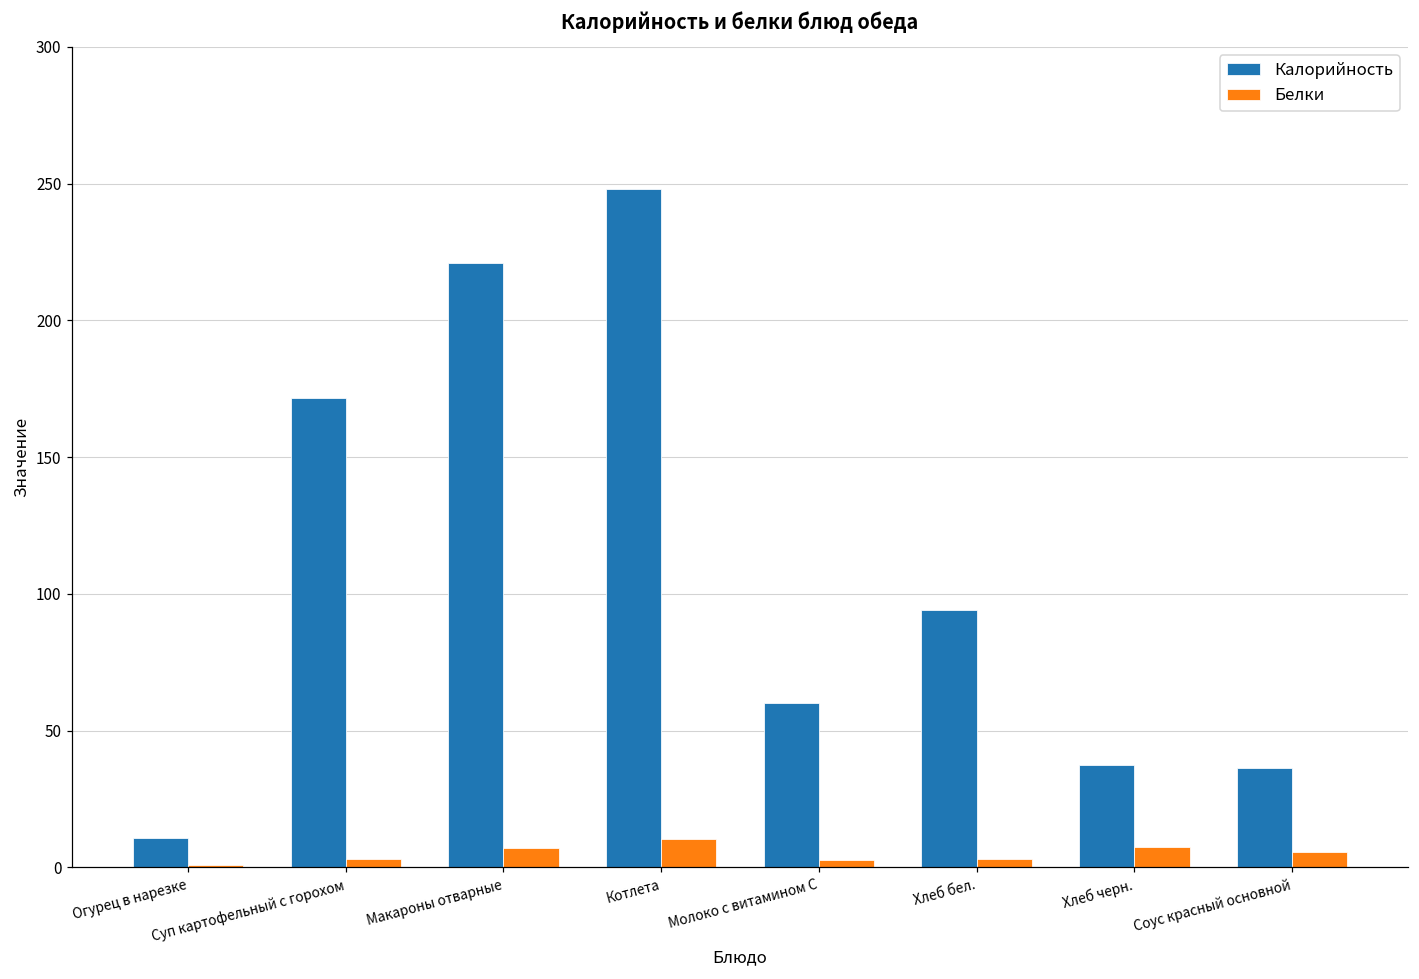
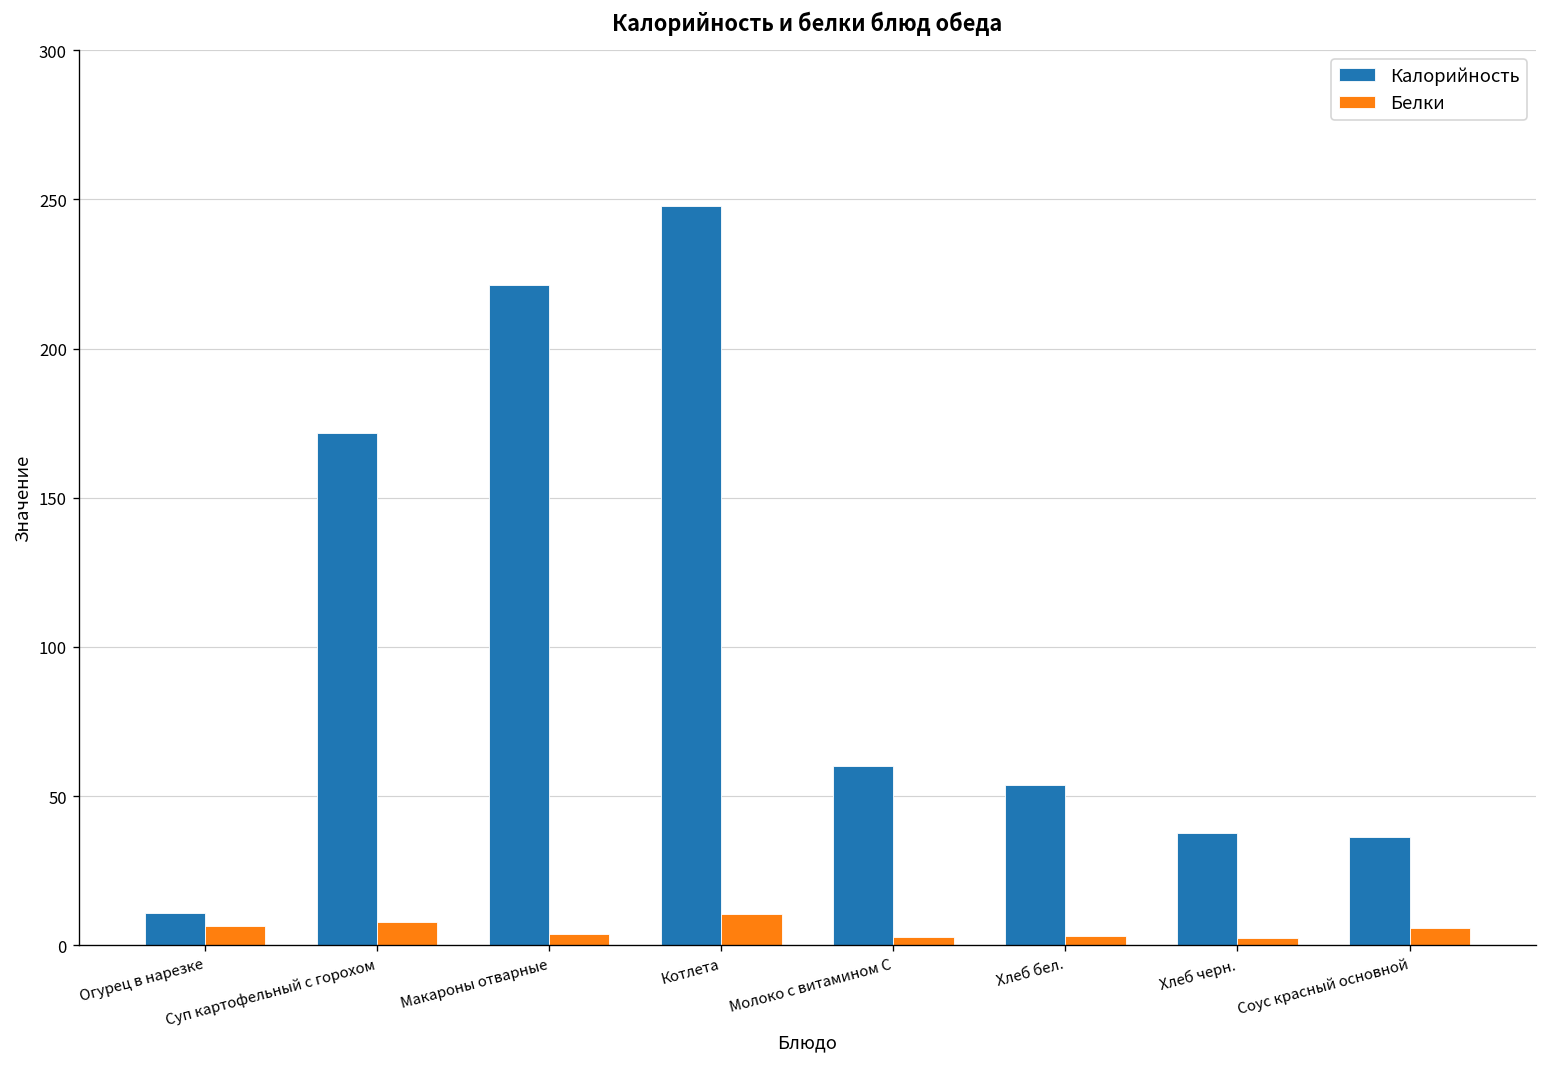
  {
    "Калорийность": {
      "Огурец в нарезке": 11,
      "Суп картофельный с горохом": 172,
      "Макароны отварные": 221,
      "Котлета": 248,
      "Молоко с витамином С": 60,
-     "Хлеб бел.": 94,
+     "Хлеб бел.": 54,
      "Хлеб черн.": 38,
      "Соус красный основной": 36
    },
    "Белки": {
-     "Огурец в нарезке": 1,
-     "Суп картофельный с горохом": 3,
-     "Макароны отварные": 7,
+     "Огурец в нарезке": 7,
+     "Суп картофельный с горохом": 8,
+     "Макароны отварные": 4,
      "Котлета": 11,
      "Молоко с витамином С": 3,
      "Хлеб бел.": 3,
-     "Хлеб черн.": 7,
+     "Хлеб черн.": 2,
      "Соус красный основной": 6
    }
  }
